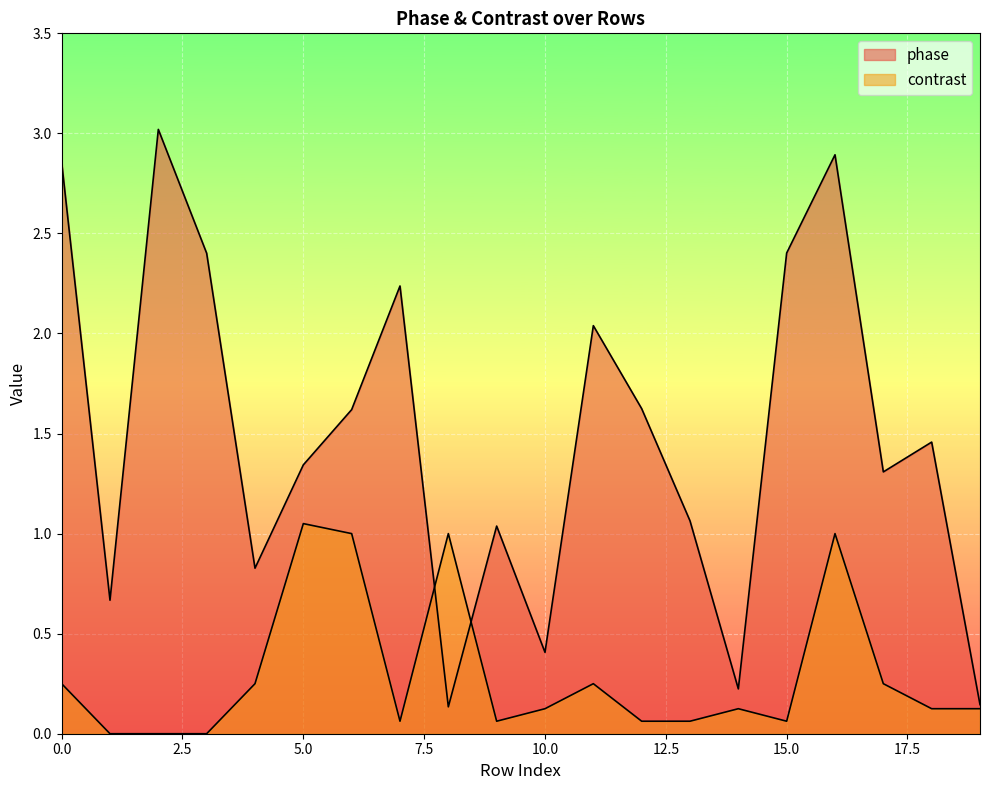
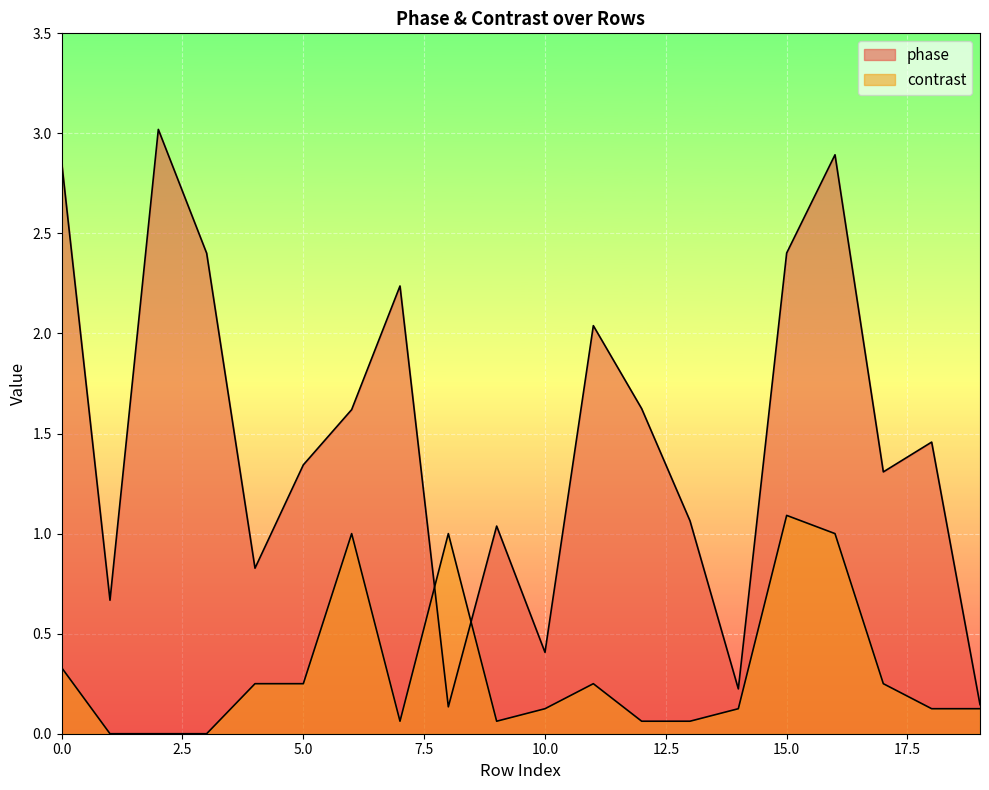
  {
    "phase": {
      "0.0": 2.86,
      "5.0": 1.34,
      "10.0": 0.41,
      "15.0": 2.40
    },
    "contrast": {
-     "0.0": 0.25,
-     "5.0": 1.05,
+     "0.0": 0.33,
+     "5.0": 0.25,
      "10.0": 0.13,
-     "15.0": 0.06
+     "15.0": 1.09
    }
  }
